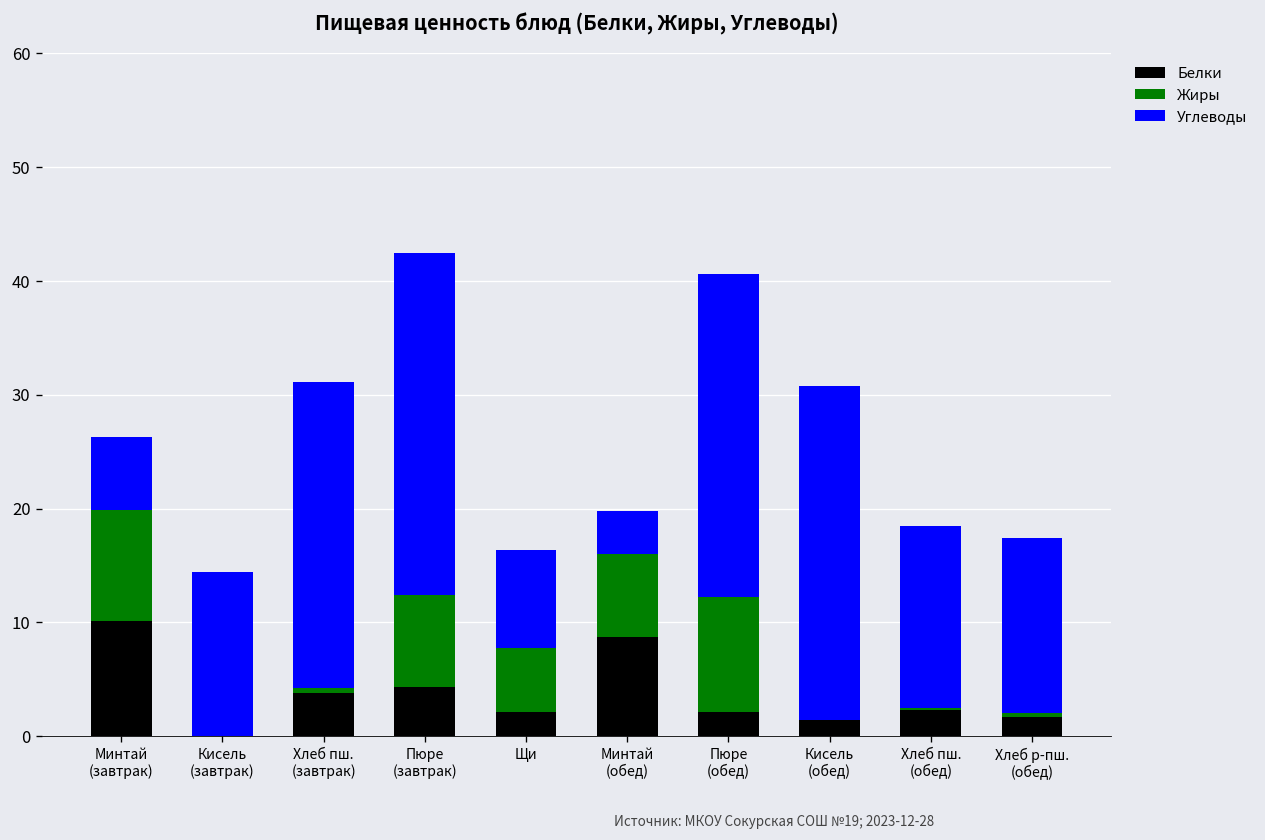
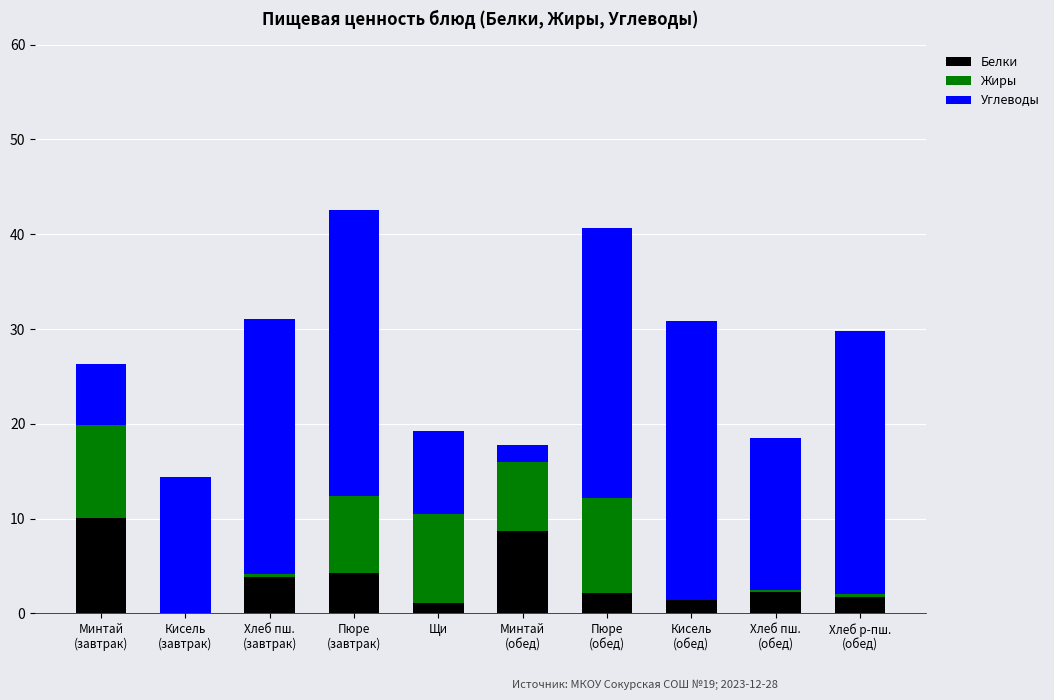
  {
    "Белки": {
      "Минтай (завтрак)": 10,
      "Кисель (завтрак)": 0,
      "Хлеб пш. (завтрак)": 4,
      "Пюре (завтрак)": 4,
-     "Щи": 2,
+     "Щи": 1,
      "Минтай (обед)": 9,
      "Пюре (обед)": 2,
      "Кисель (обед)": 1,
      "Хлеб пш. (обед)": 2,
      "Хлеб р-пш. (обед)": 2
    },
    "Жиры": {
      "Минтай (завтрак)": 10,
      "Кисель (завтрак)": 0,
      "Хлеб пш. (завтрак)": 0,
      "Пюре (завтрак)": 8,
-     "Щи": 6,
+     "Щи": 9,
      "Минтай (обед)": 7,
      "Пюре (обед)": 10,
      "Кисель (обед)": 0,
      "Хлеб р-пш. (обед)": 0
    },
    "Углеводы": {
      "Минтай (завтрак)": 6,
      "Кисель (завтрак)": 14,
      "Хлеб пш. (завтрак)": 27,
      "Пюре (завтрак)": 30,
      "Щи": 9,
-     "Минтай (обед)": 4,
+     "Минтай (обед)": 2,
      "Пюре (обед)": 28,
      "Кисель (обед)": 29,
      "Хлеб пш. (обед)": 16,
-     "Хлеб р-пш. (обед)": 15
+     "Хлеб р-пш. (обед)": 28
    }
  }
